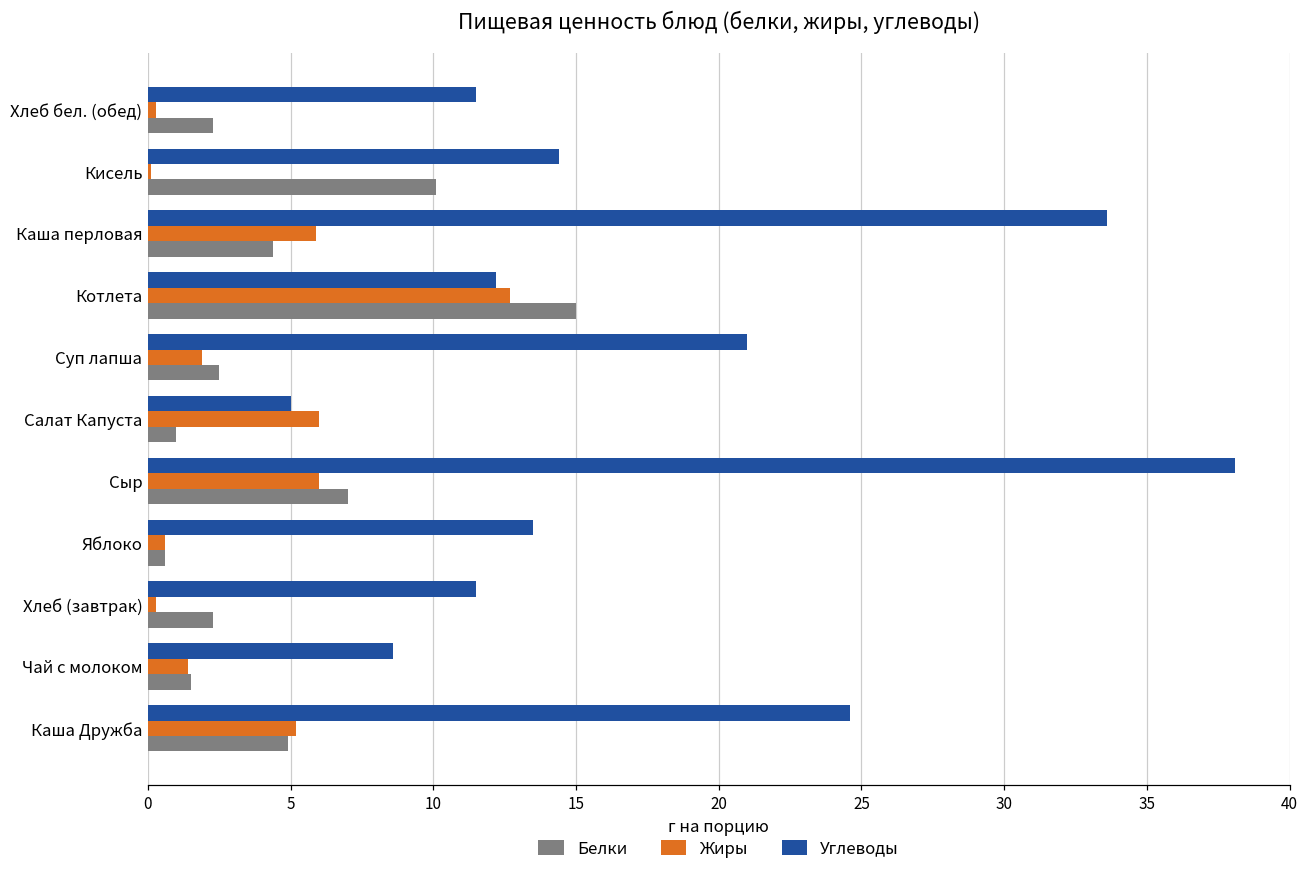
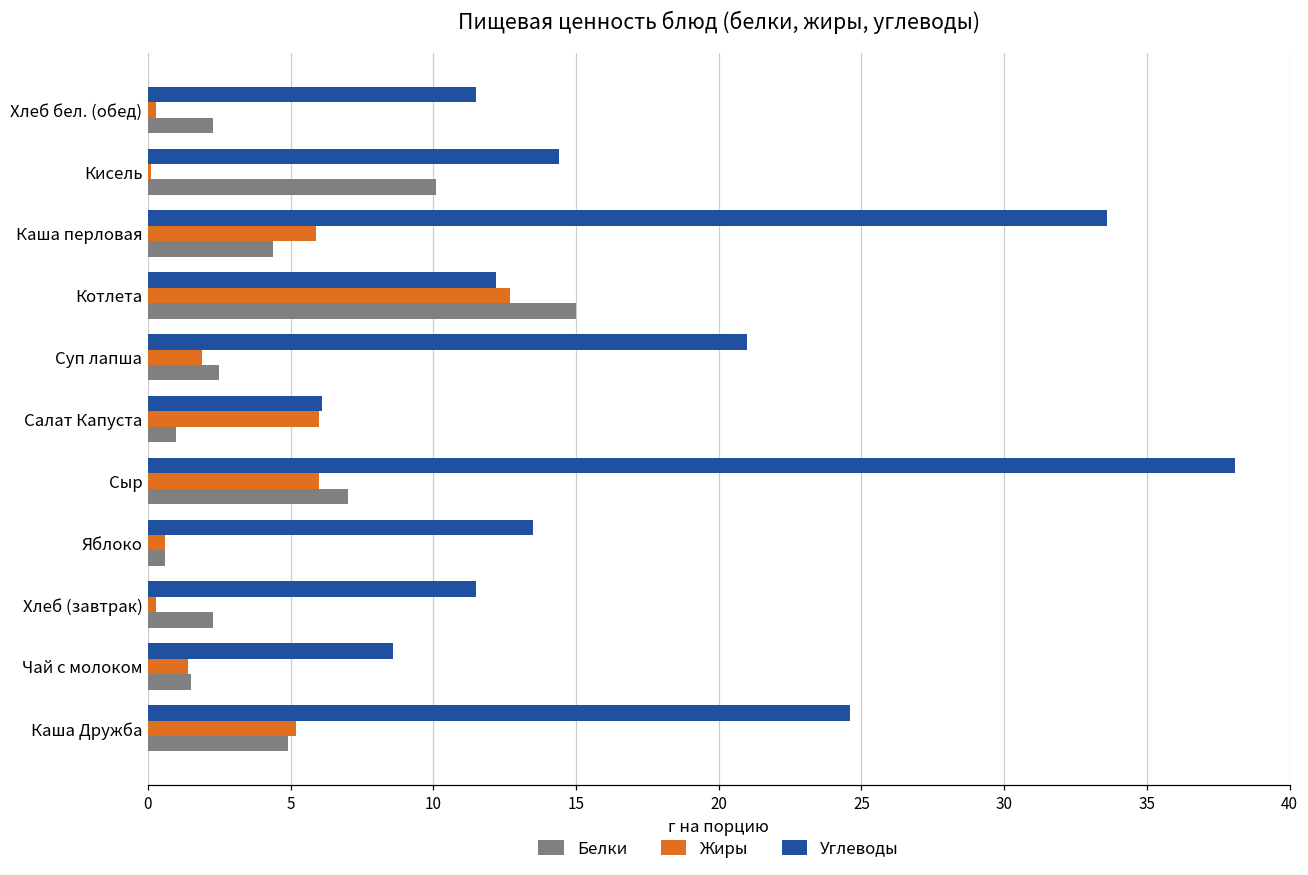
  {
    "Белки": {
      "Хлеб бел. (обед)": 2.3,
      "Кисель": 10.1,
      "Каша перловая": 4.4,
      "Котлета": 15.0,
      "Суп лапша": 2.5,
      "Салат Капуста": 1.0,
      "Сыр": 7.0,
      "Яблоко": 0.6,
      "Хлеб (завтрак)": 2.3,
      "Чай с молоком": 1.5,
      "Каша Дружба": 4.9
    },
    "Жиры": {
      "Хлеб бел. (обед)": 0.3,
      "Кисель": 0.1,
      "Каша перловая": 5.9,
      "Котлета": 12.7,
      "Суп лапша": 1.9,
      "Салат Капуста": 6.0,
      "Сыр": 6.0,
      "Яблоко": 0.6,
      "Хлеб (завтрак)": 0.3,
      "Чай с молоком": 1.4,
      "Каша Дружба": 5.2
    },
    "Углеводы": {
      "Хлеб бел. (обед)": 11.5,
      "Кисель": 14.4,
      "Каша перловая": 33.6,
      "Котлета": 12.2,
      "Суп лапша": 21.0,
-     "Салат Капуста": 5.0,
+     "Салат Капуста": 6.1,
      "Сыр": 38.1,
      "Яблоко": 13.5,
      "Хлеб (завтрак)": 11.5,
      "Чай с молоком": 8.6,
      "Каша Дружба": 24.6
    }
  }
